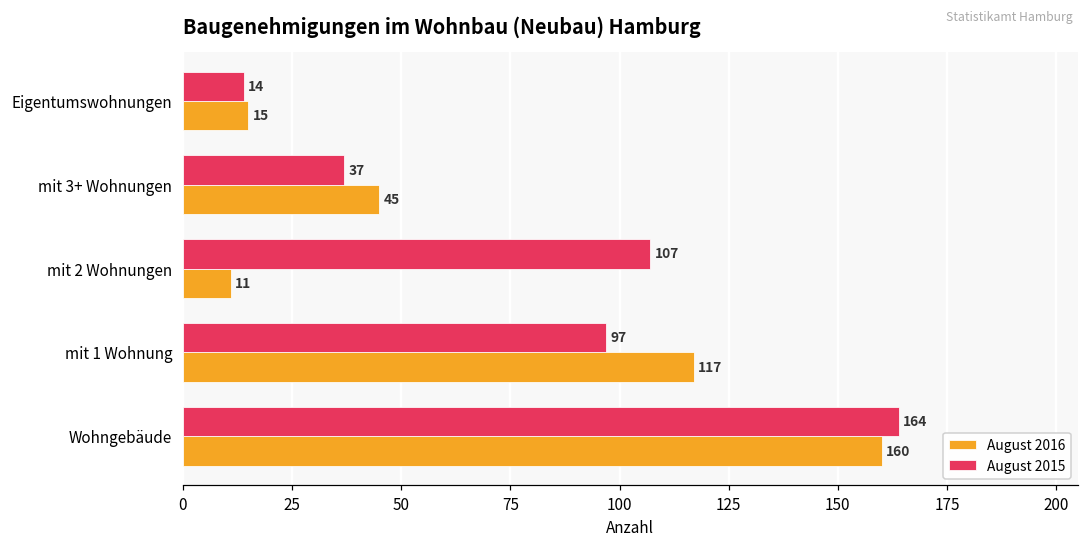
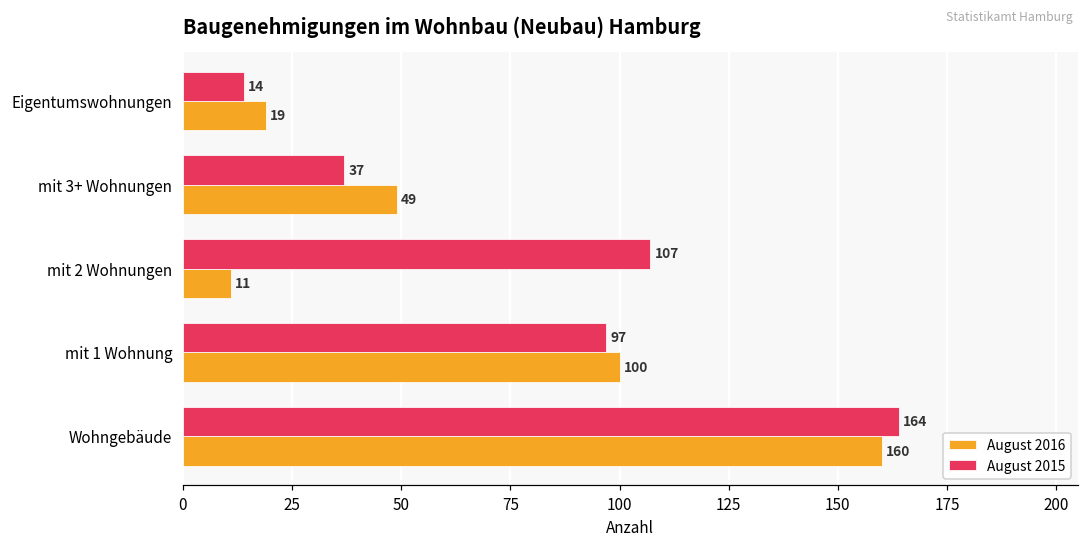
  {
    "August 2016": {
-     "Eigentumswohnungen": 15,
-     "mit 3+ Wohnungen": 45,
+     "Eigentumswohnungen": 19,
+     "mit 3+ Wohnungen": 49,
      "mit 2 Wohnungen": 11,
-     "mit 1 Wohnung": 117,
+     "mit 1 Wohnung": 100,
      "Wohngebäude": 160
    },
    "August 2015": {
      "Eigentumswohnungen": 14,
      "mit 3+ Wohnungen": 37,
      "mit 2 Wohnungen": 107,
      "mit 1 Wohnung": 97,
      "Wohngebäude": 164
    }
  }
